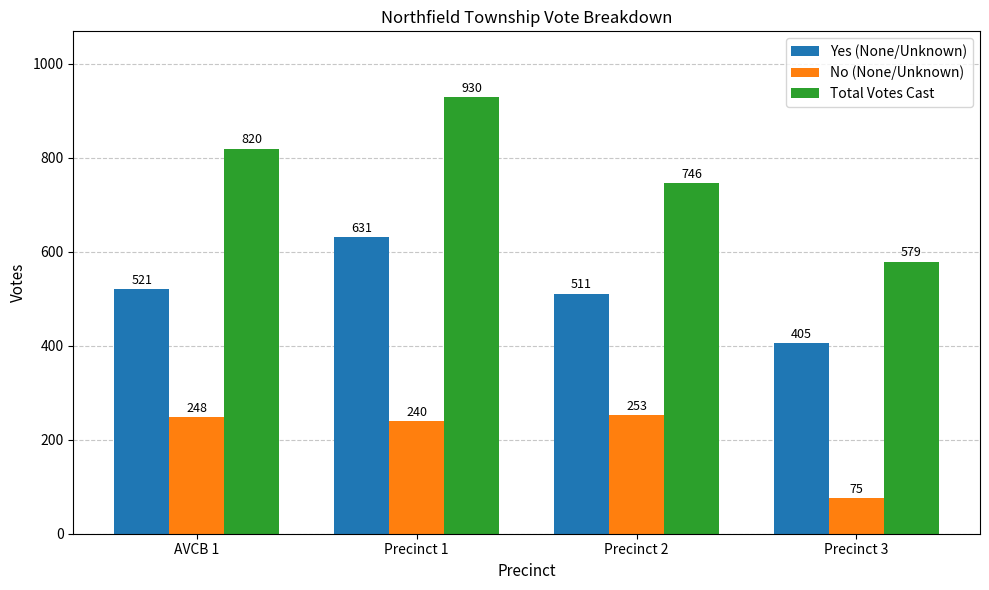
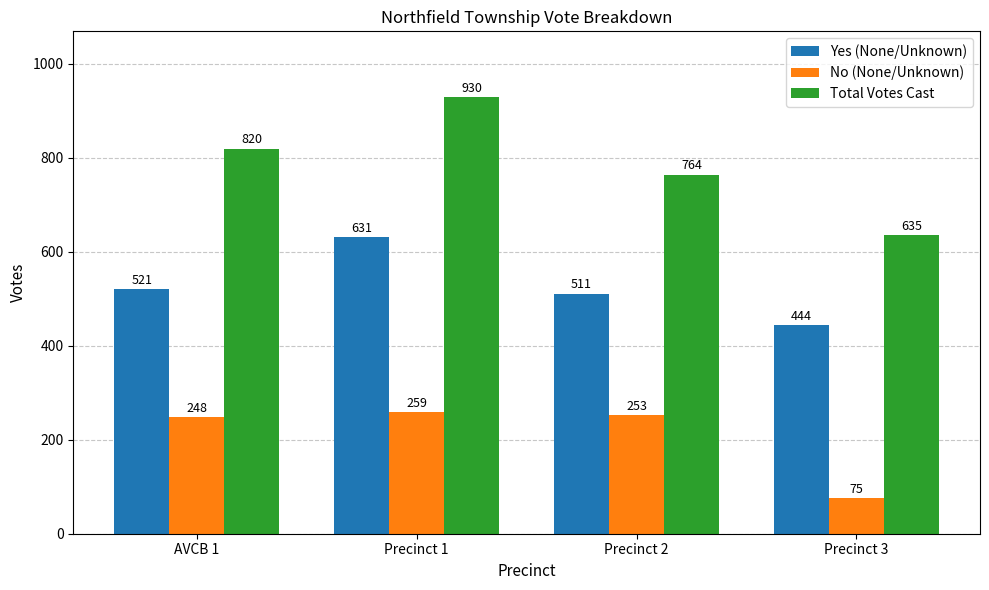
  {
    "Yes (None/Unknown)": {
      "AVCB 1": 521,
      "Precinct 1": 631,
      "Precinct 2": 511,
-     "Precinct 3": 405
+     "Precinct 3": 444
    },
    "No (None/Unknown)": {
      "AVCB 1": 248,
-     "Precinct 1": 240,
+     "Precinct 1": 259,
      "Precinct 2": 253,
      "Precinct 3": 75
    },
    "Total Votes Cast": {
      "AVCB 1": 820,
      "Precinct 1": 930,
-     "Precinct 2": 746,
-     "Precinct 3": 579
+     "Precinct 2": 764,
+     "Precinct 3": 635
    }
  }
